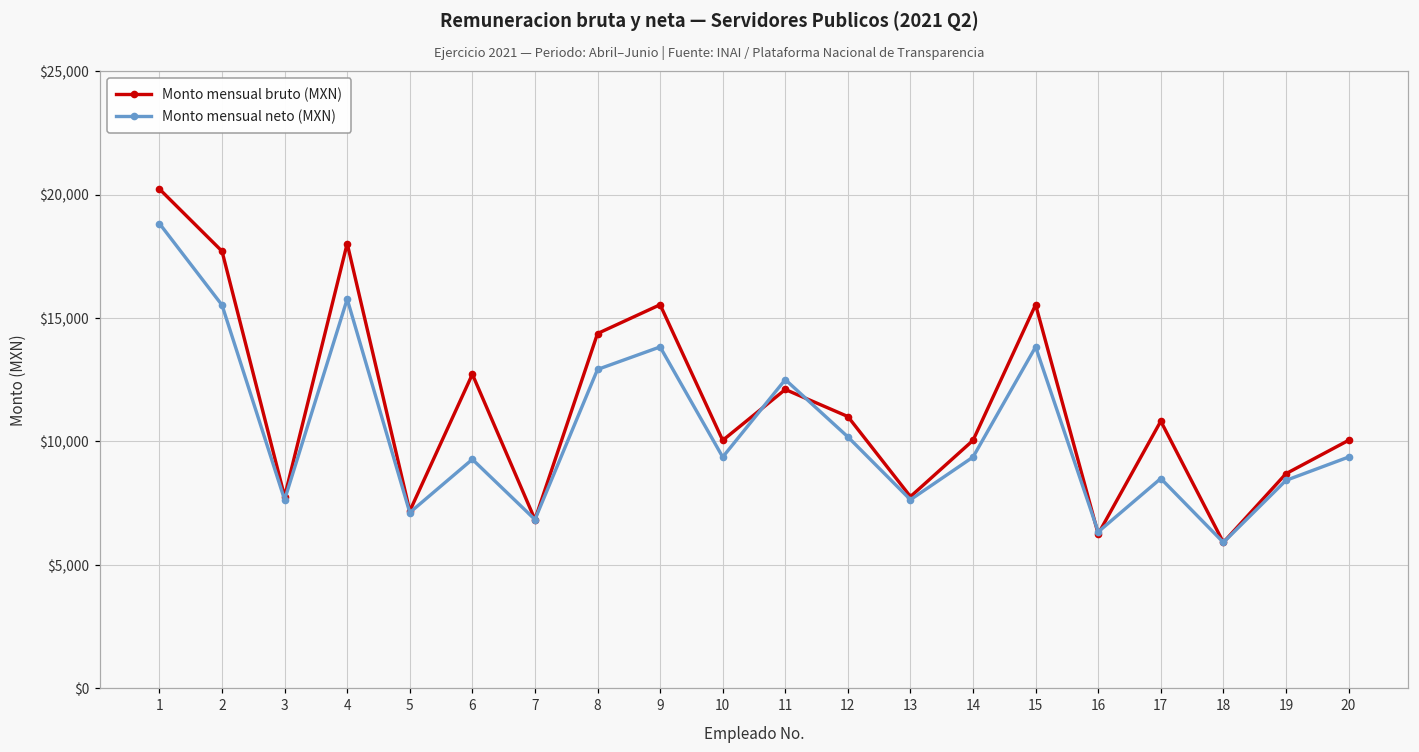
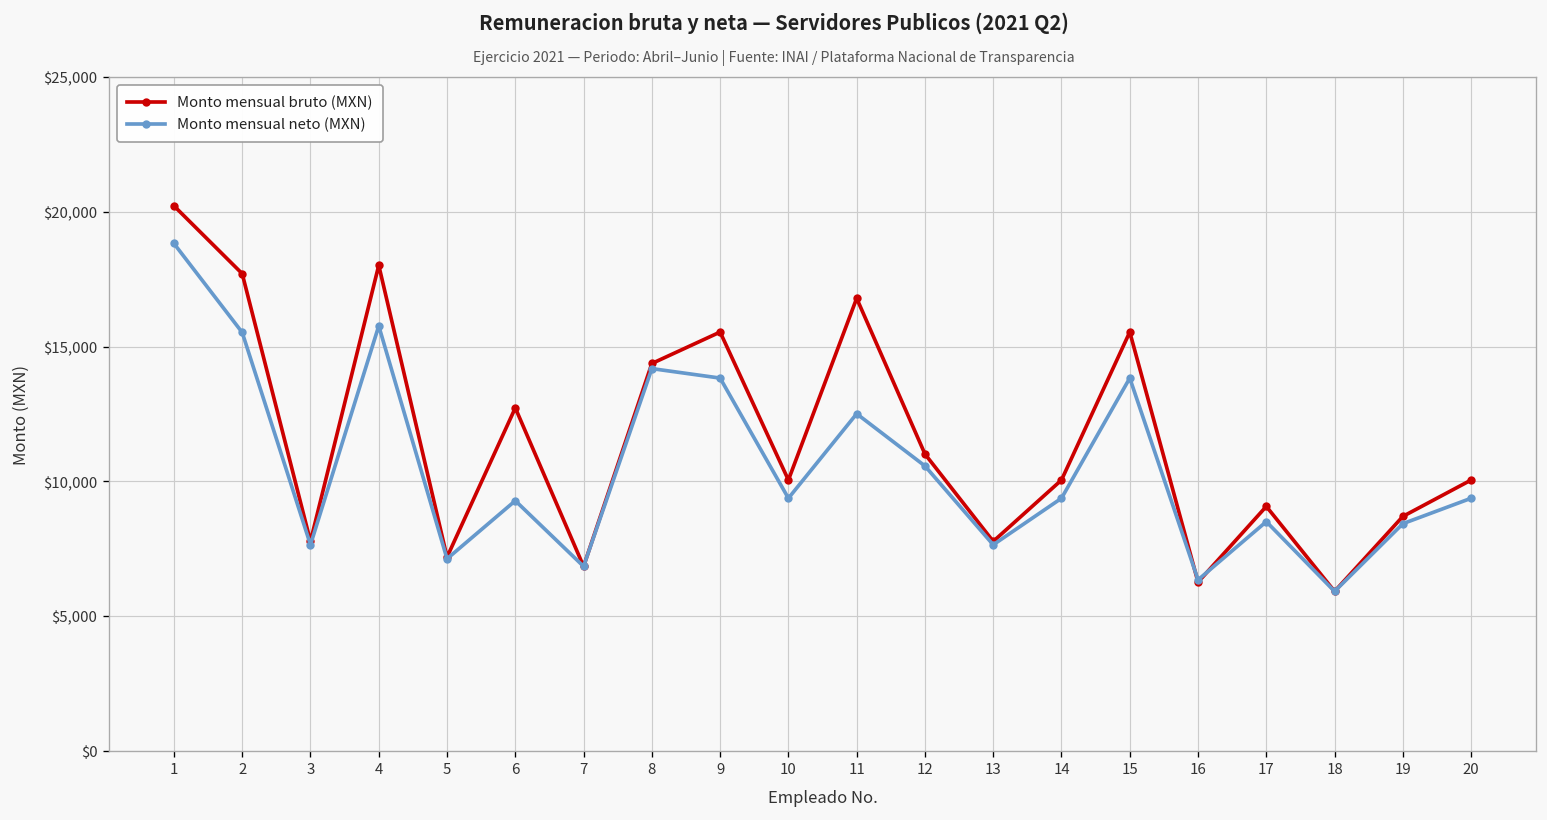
  {
    "Monto mensual bruto (MXN)": {
      "1": "$20,200",
      "2": "$17,700",
      "3": "$7,800",
      "4": "$18,000",
      "6": "$12,700",
      "8": "$14,400",
      "9": "$15,500",
      "10": "$10,000",
-     "11": "$12,100",
+     "11": "$16,800",
      "12": "$11,000",
      "13": "$7,800",
      "14": "$10,000",
      "15": "$15,500",
-     "17": "$10,800",
+     "17": "$9,100",
      "19": "$8,700",
      "20": "$10,000"
    },
    "Monto mensual neto (MXN)": {
      "1": "$18,800",
      "2": "$15,500",
      "3": "$7,600",
      "4": "$15,800",
      "6": "$9,300",
-     "8": "$12,900",
+     "8": "$14,200",
      "9": "$13,800",
      "10": "$9,400",
      "11": "$12,500",
-     "12": "$10,200",
+     "12": "$10,600",
      "13": "$7,600",
      "14": "$9,400",
      "15": "$13,800",
      "17": "$8,500",
      "19": "$8,400",
      "20": "$9,400"
    }
  }
